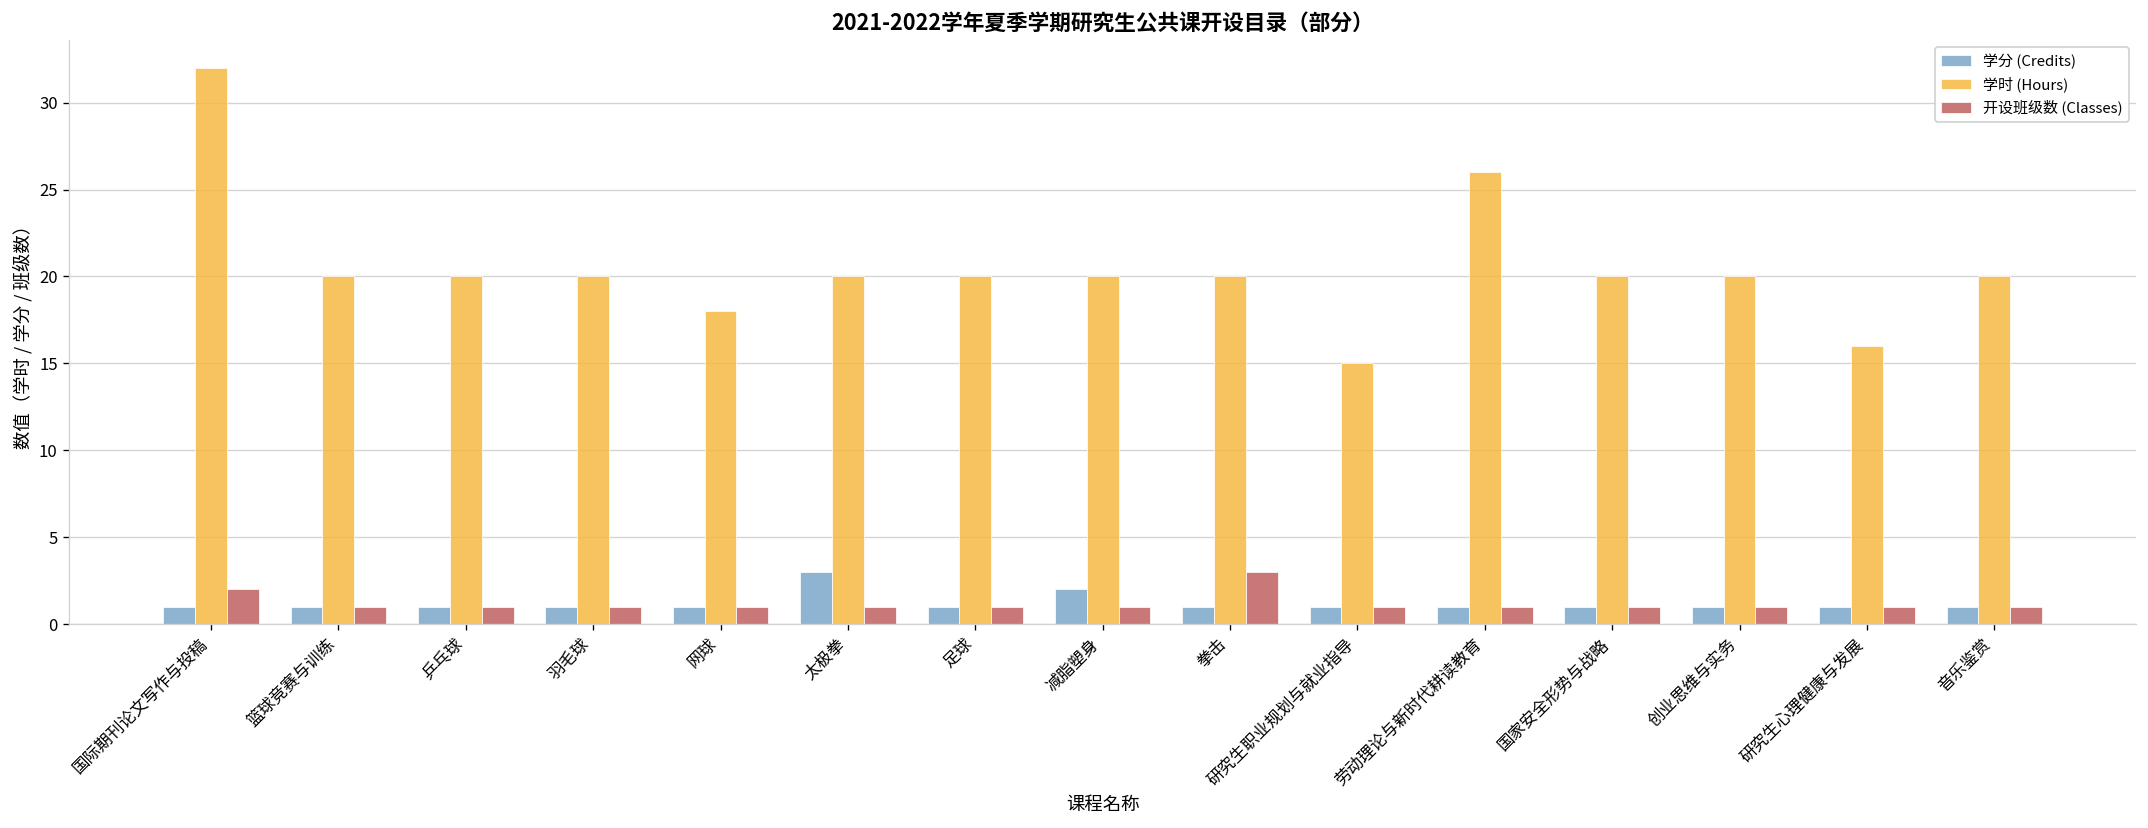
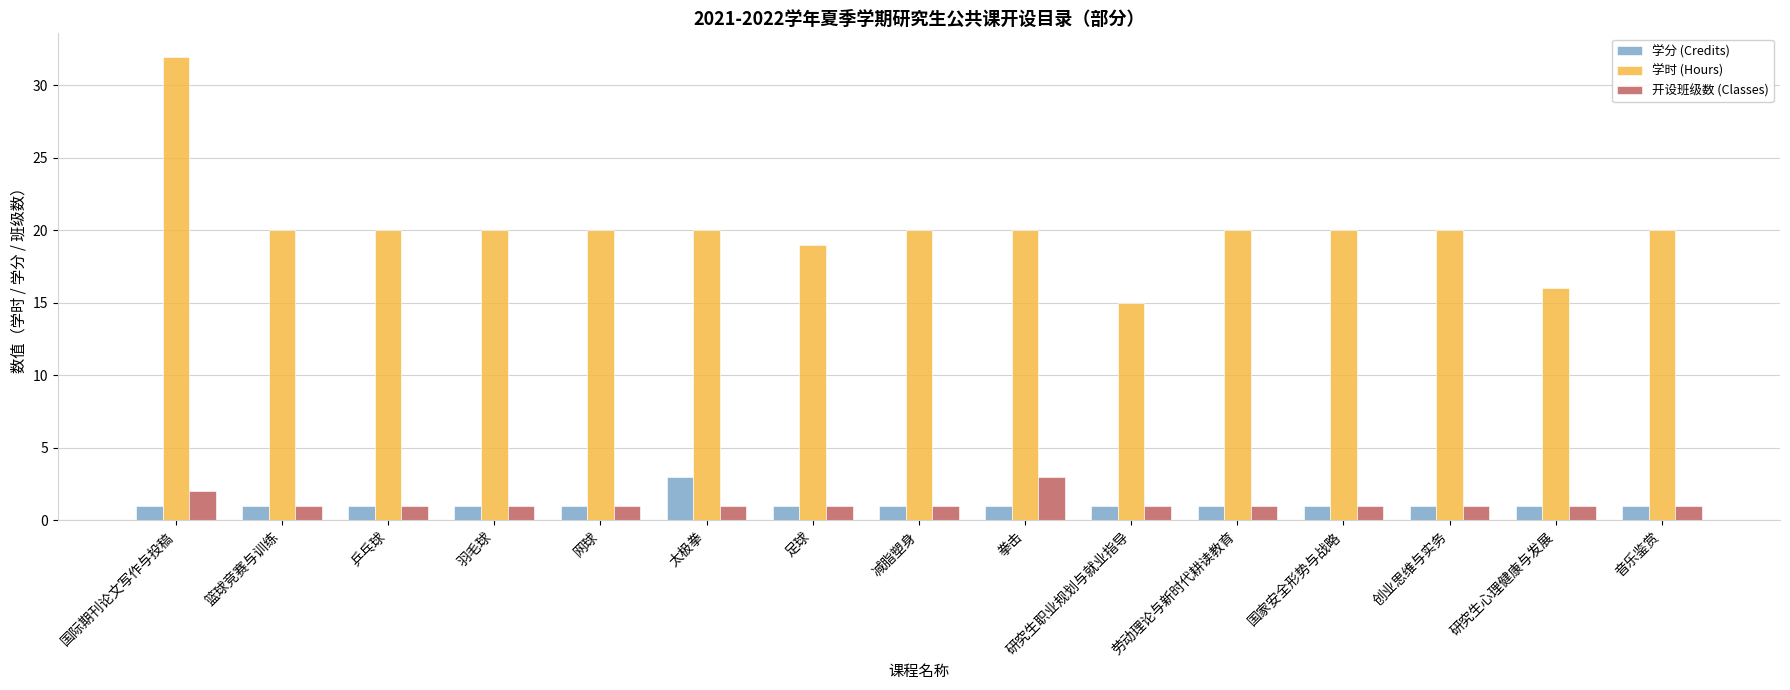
  {
    "学分 (Credits)": {
      "国际期刊论文写作与投稿": 1,
      "篮球竞赛与训练": 1,
      "乒乓球": 1,
      "羽毛球": 1,
      "网球": 1,
      "太极拳": 3,
      "足球": 1,
-     "减脂塑身": 2,
+     "减脂塑身": 1,
      "拳击": 1,
      "研究生职业规划与就业指导": 1,
      "劳动理论与新时代耕读教育": 1,
      "国家安全形势与战略": 1,
      "创业思维与实务": 1,
      "研究生心理健康与发展": 1,
      "音乐鉴赏": 1
    },
    "学时 (Hours)": {
      "国际期刊论文写作与投稿": 32,
      "篮球竞赛与训练": 20,
      "乒乓球": 20,
      "羽毛球": 20,
-     "网球": 18,
+     "网球": 20,
      "太极拳": 20,
-     "足球": 20,
+     "足球": 19,
      "减脂塑身": 20,
      "拳击": 20,
      "研究生职业规划与就业指导": 15,
-     "劳动理论与新时代耕读教育": 26,
+     "劳动理论与新时代耕读教育": 20,
      "国家安全形势与战略": 20,
      "创业思维与实务": 20,
      "研究生心理健康与发展": 16,
      "音乐鉴赏": 20
    },
    "开设班级数 (Classes)": {
      "国际期刊论文写作与投稿": 2,
      "篮球竞赛与训练": 1,
      "乒乓球": 1,
      "羽毛球": 1,
      "网球": 1,
      "太极拳": 1,
      "足球": 1,
      "减脂塑身": 1,
      "拳击": 3,
      "研究生职业规划与就业指导": 1,
      "劳动理论与新时代耕读教育": 1,
      "国家安全形势与战略": 1,
      "创业思维与实务": 1,
      "研究生心理健康与发展": 1,
      "音乐鉴赏": 1
    }
  }
